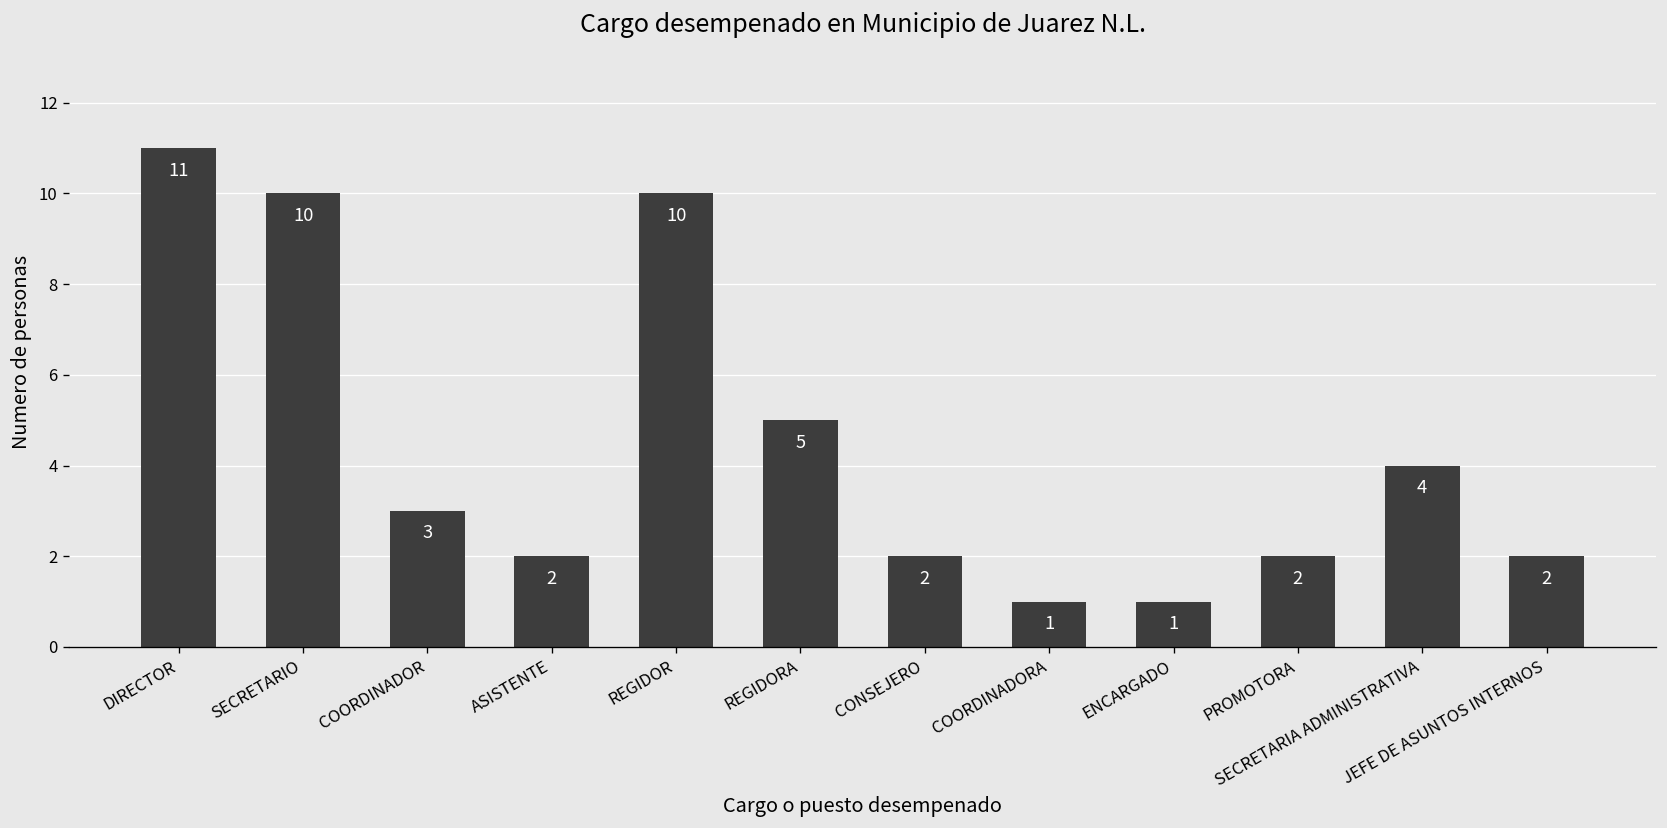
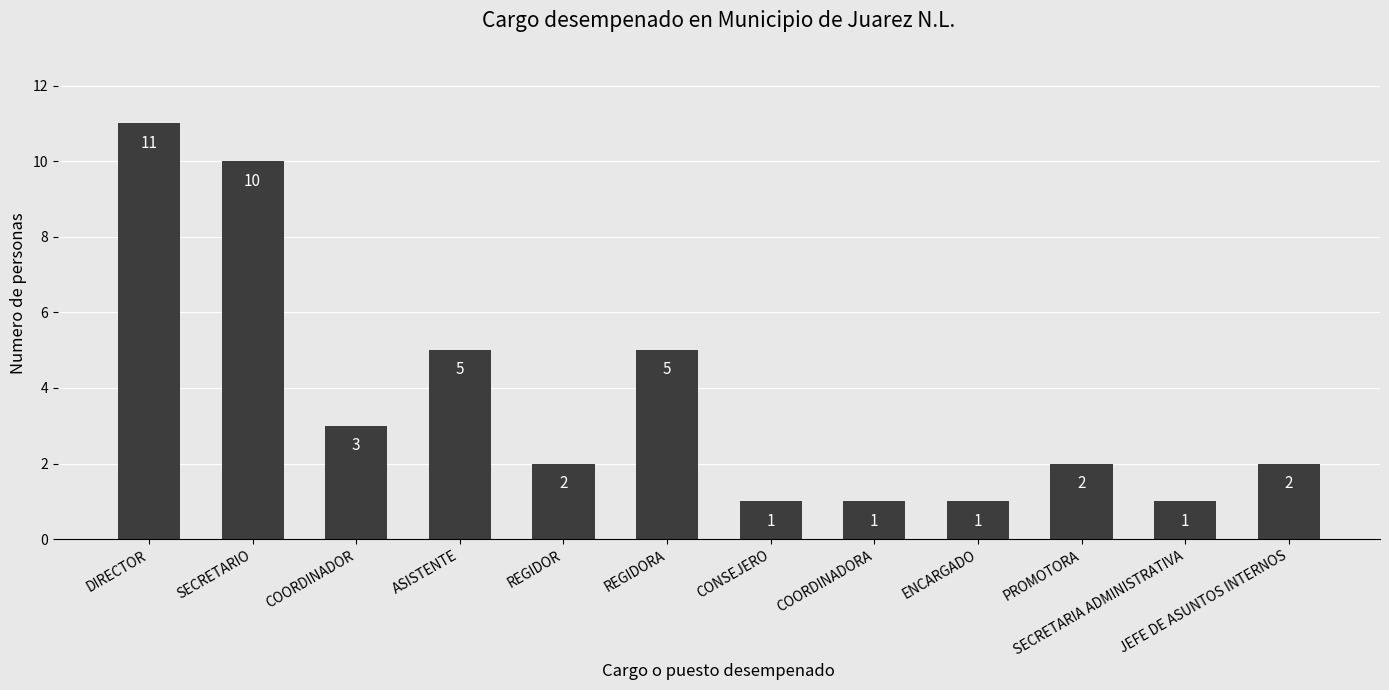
  {
    "DIRECTOR": 11,
    "SECRETARIO": 10,
    "COORDINADOR": 3,
-   "ASISTENTE": 2,
-   "REGIDOR": 10,
+   "ASISTENTE": 5,
+   "REGIDOR": 2,
    "REGIDORA": 5,
-   "CONSEJERO": 2,
+   "CONSEJERO": 1,
    "COORDINADORA": 1,
    "ENCARGADO": 1,
    "PROMOTORA": 2,
-   "SECRETARIA ADMINISTRATIVA": 4,
+   "SECRETARIA ADMINISTRATIVA": 1,
    "JEFE DE ASUNTOS INTERNOS": 2
  }
